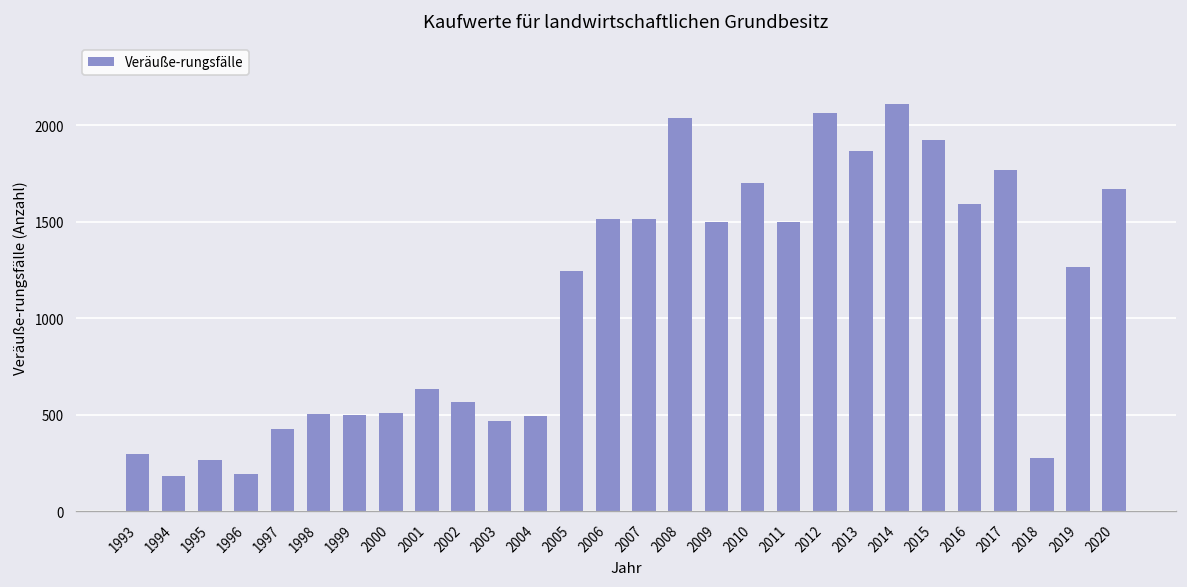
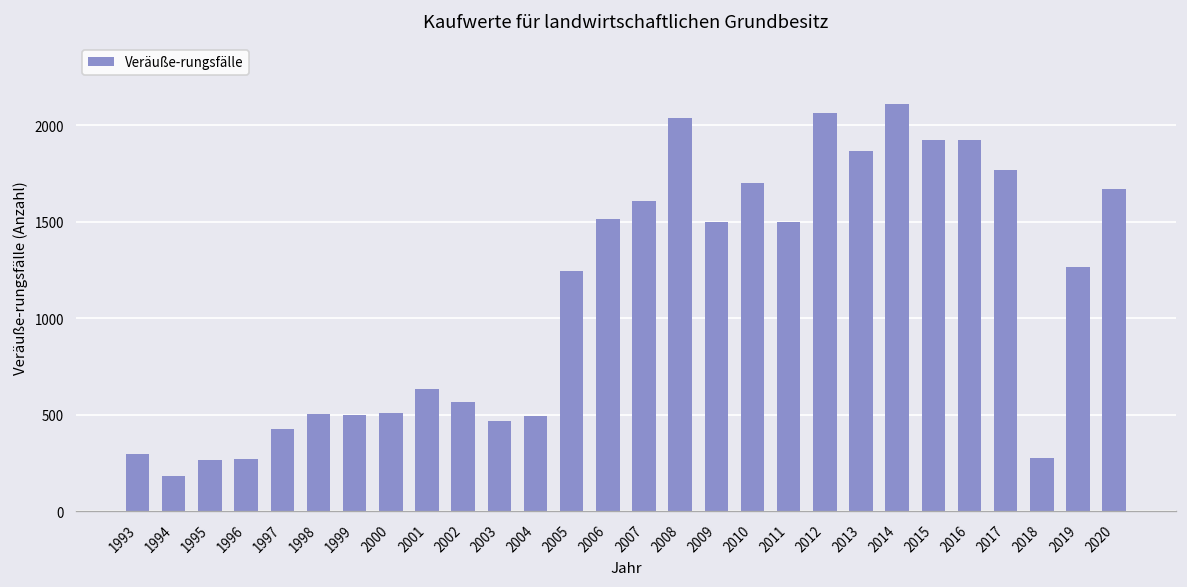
  {
    "1993": 300,
    "1994": 180,
    "1995": 270,
-   "1996": 190,
+   "1996": 270,
    "1997": 430,
    "1998": 510,
    "1999": 500,
    "2000": 510,
    "2001": 630,
    "2002": 570,
    "2003": 470,
    "2004": 490,
    "2005": 1250,
    "2006": 1520,
-   "2007": 1510,
+   "2007": 1610,
    "2008": 2040,
    "2009": 1500,
    "2010": 1700,
    "2011": 1500,
    "2012": 2060,
    "2013": 1870,
    "2014": 2110,
    "2015": 1920,
-   "2016": 1590,
+   "2016": 1920,
    "2017": 1770,
    "2018": 280,
    "2019": 1270,
    "2020": 1670
  }
